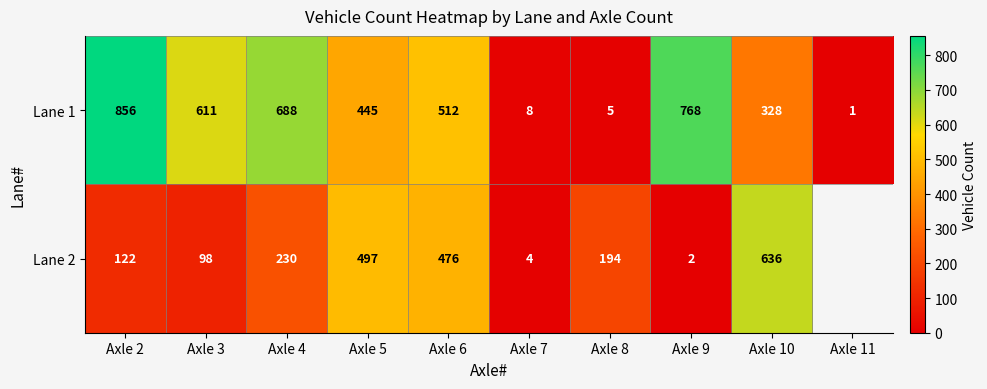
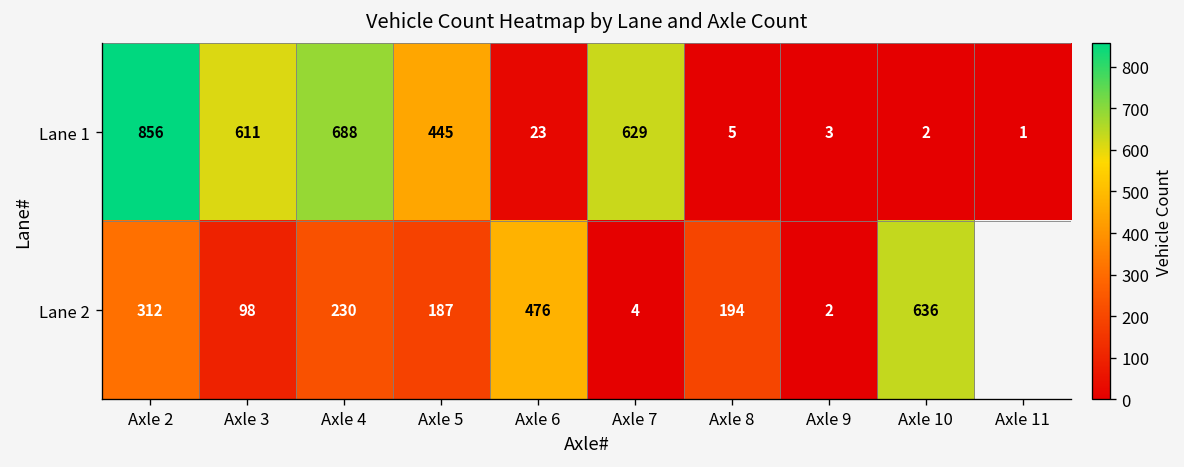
  {
    "Lane 1": {
      "Axle 2": 856,
      "Axle 3": 611,
      "Axle 4": 688,
      "Axle 5": 445,
-     "Axle 6": 512,
-     "Axle 7": 8,
+     "Axle 6": 23,
+     "Axle 7": 629,
      "Axle 8": 5,
-     "Axle 9": 768,
-     "Axle 10": 328,
+     "Axle 9": 3,
+     "Axle 10": 2,
      "Axle 11": 1
    },
    "Lane 2": {
-     "Axle 2": 122,
+     "Axle 2": 312,
      "Axle 3": 98,
      "Axle 4": 230,
-     "Axle 5": 497,
+     "Axle 5": 187,
      "Axle 6": 476,
      "Axle 7": 4,
      "Axle 8": 194,
      "Axle 9": 2,
      "Axle 10": 636
    }
  }
